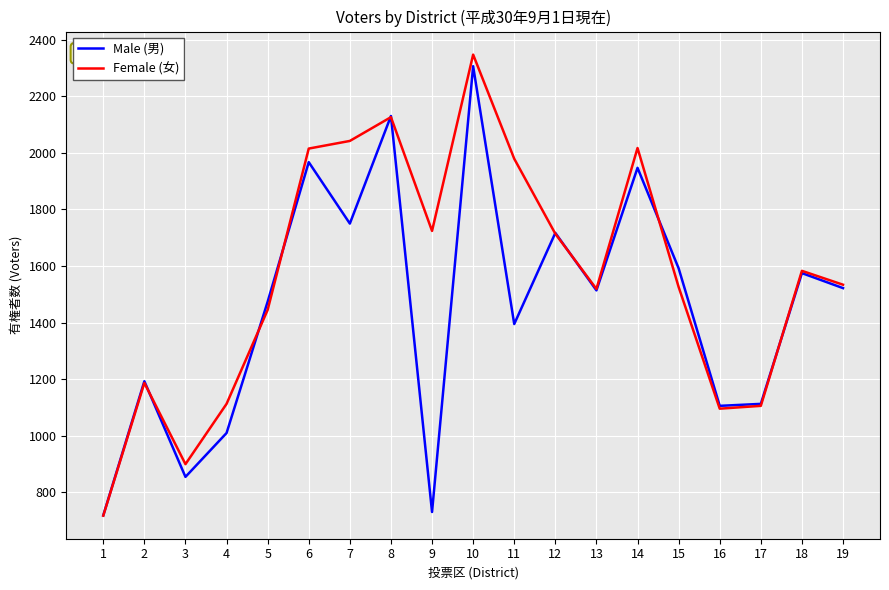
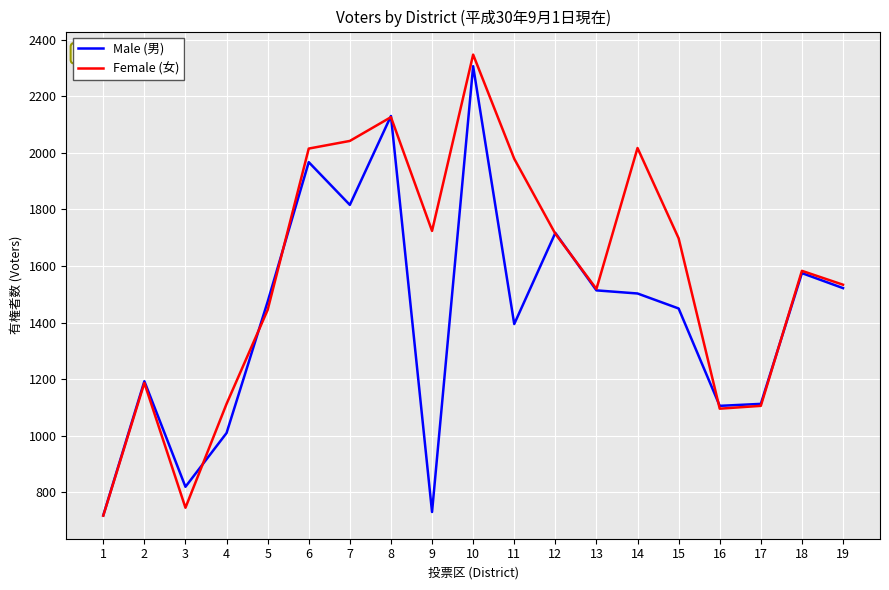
  {
    "Male (男)": {
-     "3": 860,
+     "3": 820,
      "4": 1010,
      "5": 1470,
      "6": 1970,
-     "7": 1750,
+     "7": 1820,
      "9": 730,
      "10": 2310,
      "11": 1400,
-     "14": 1950,
-     "15": 1590,
+     "14": 1500,
+     "15": 1450,
      "16": 1110,
      "19": 1520
    },
    "Female (女)": {
-     "3": 900,
+     "3": 750,
      "4": 1110,
      "5": 1450,
      "6": 2020,
      "7": 2040,
      "9": 1720,
      "10": 2350,
      "11": 1980,
      "14": 2020,
-     "15": 1530,
+     "15": 1700,
      "16": 1100,
      "19": 1530
    }
  }
